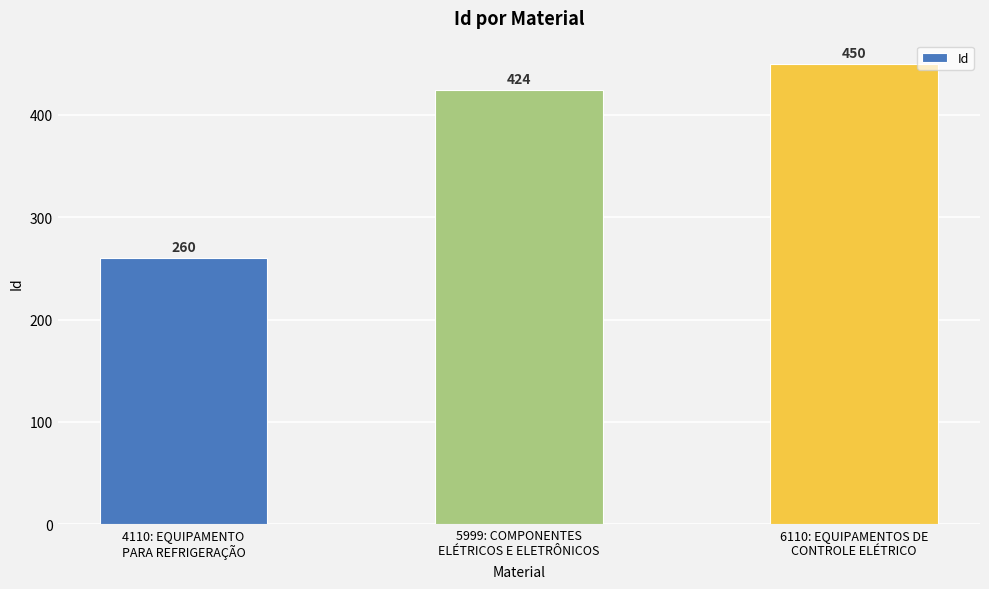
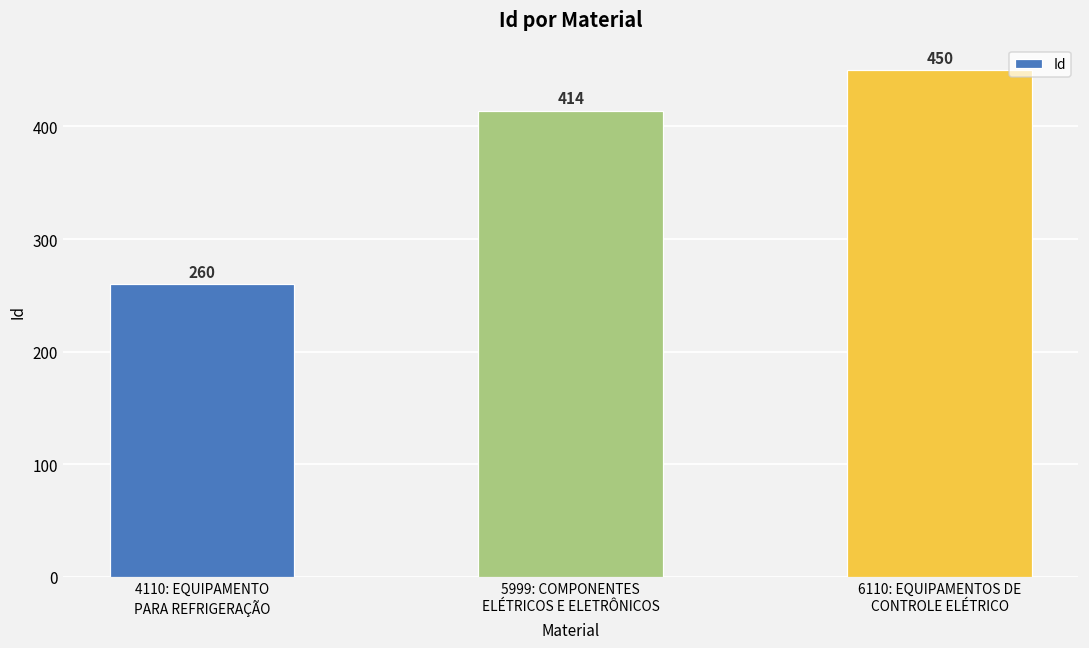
  {
    "4110: EQUIPAMENTO PARA REFRIGERAÇÃO": 260,
-   "5999: COMPONENTES ELÉTRICOS E ELETRÔNICOS": 424,
+   "5999: COMPONENTES ELÉTRICOS E ELETRÔNICOS": 414,
    "6110: EQUIPAMENTOS DE CONTROLE ELÉTRICO": 450
  }
